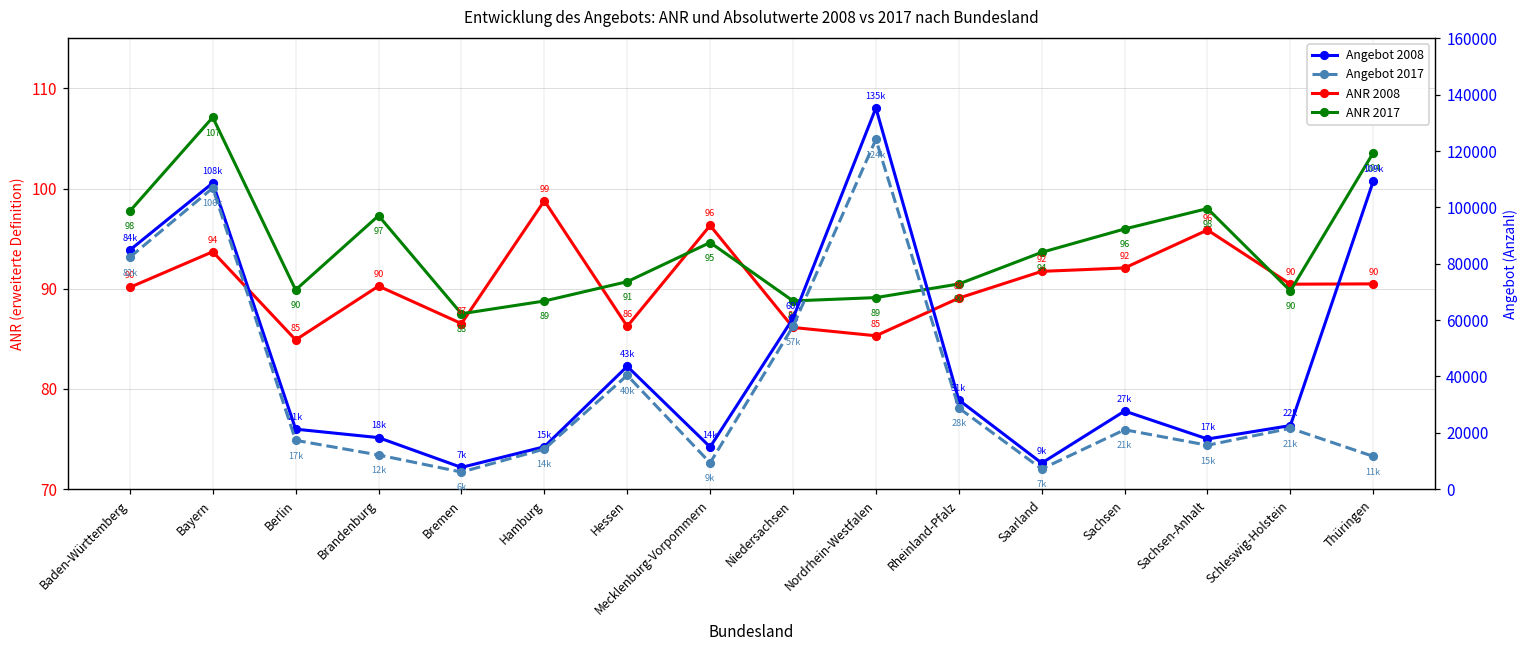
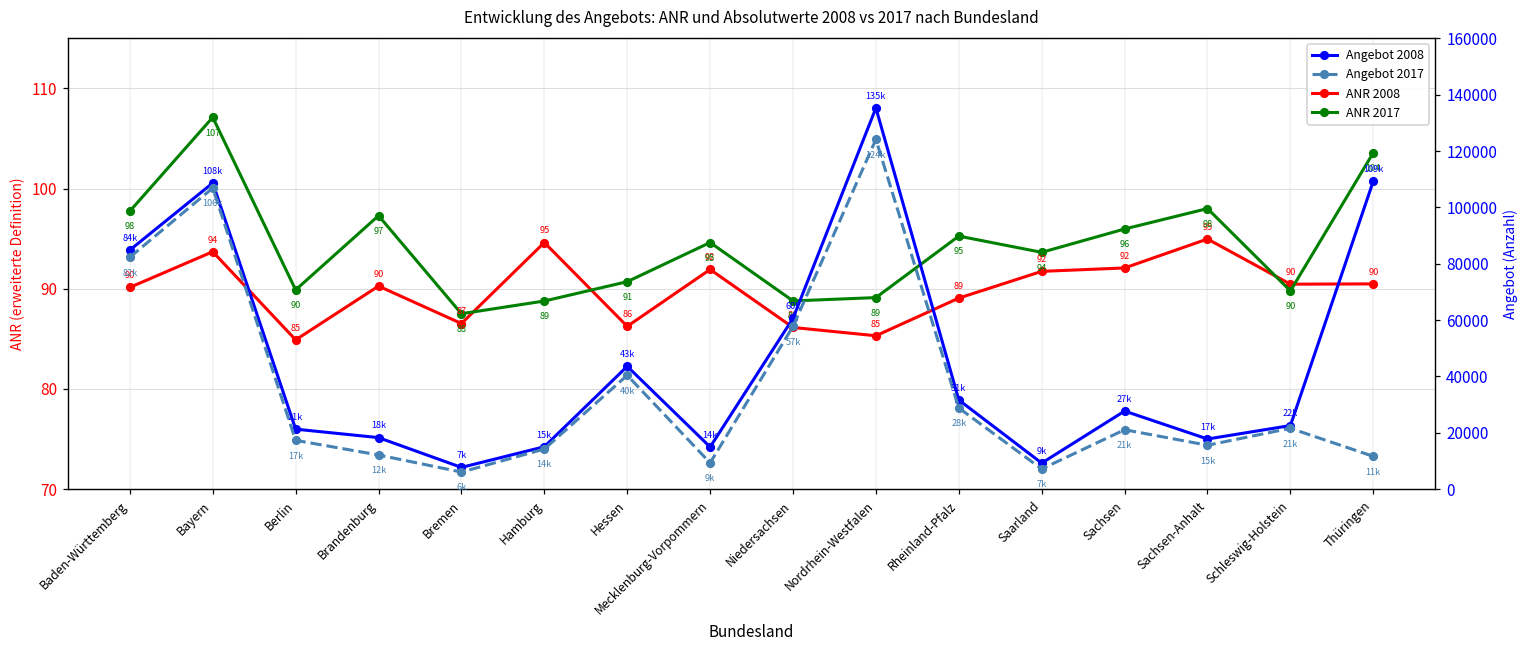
  {
    "ANR 2008": {
      "Bayern": "94",
      "Berlin": "85",
      "Brandenburg": "90",
-     "Hamburg": "99",
+     "Hamburg": "95",
      "Hessen": "86",
-     "Mecklenburg-Vorpommern": "96",
+     "Mecklenburg-Vorpommern": "92",
      "Nordrhein-Westfalen": "85",
      "Rheinland-Pfalz": "89",
      "Sachsen": "92",
-     "Sachsen-Anhalt": "96",
+     "Sachsen-Anhalt": "95",
      "Schleswig-Holstein": "90",
      "Thüringen": "90"
    },
    "ANR 2017": {
      "Baden-Württemberg": "98",
      "Bayern": "107",
      "Berlin": "90",
      "Brandenburg": "97",
      "Hamburg": "89",
      "Hessen": "91",
      "Nordrhein-Westfalen": "89",
-     "Rheinland-Pfalz": "90",
+     "Rheinland-Pfalz": "95",
      "Sachsen": "96",
      "Schleswig-Holstein": "90"
    },
    "Angebot 2008": {
      "Berlin": "21k",
      "Brandenburg": "18k",
      "Nordrhein-Westfalen": "135k",
      "Saarland": "9k"
    },
    "Angebot 2017": {
      "Berlin": "17k",
      "Brandenburg": "12k",
      "Bremen": "6k",
      "Hessen": "40k",
      "Mecklenburg-Vorpommern": "9k",
      "Nordrhein-Westfalen": "124k",
      "Saarland": "7k",
      "Sachsen": "21k"
    }
  }
